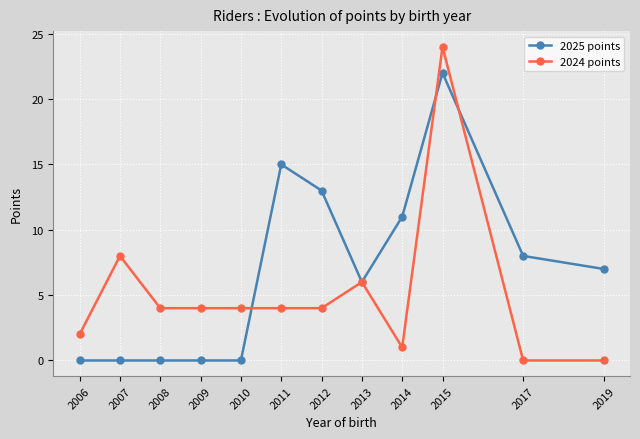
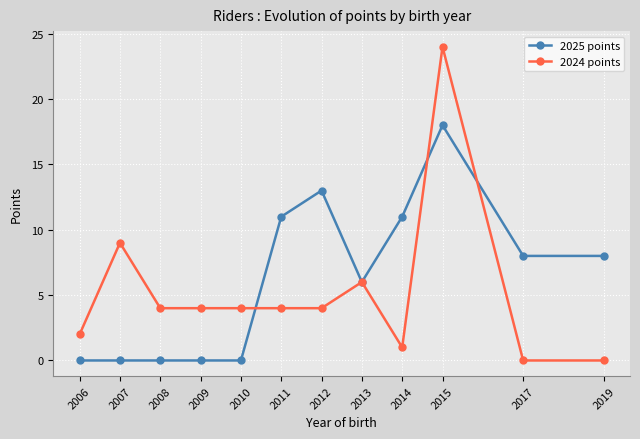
  {
    "2025 points": {
      "2006": 0,
      "2007": 0,
      "2008": 0,
      "2009": 0,
      "2010": 0,
-     "2011": 15,
+     "2011": 11,
      "2012": 13,
      "2014": 11,
-     "2015": 22,
+     "2015": 18,
      "2017": 8,
-     "2019": 7
+     "2019": 8
    },
    "2024 points": {
      "2006": 2,
-     "2007": 8,
+     "2007": 9,
      "2008": 4,
      "2009": 4,
      "2010": 4,
      "2011": 4,
      "2012": 4,
      "2014": 1,
      "2015": 24,
      "2017": 0,
      "2019": 0
    }
  }
